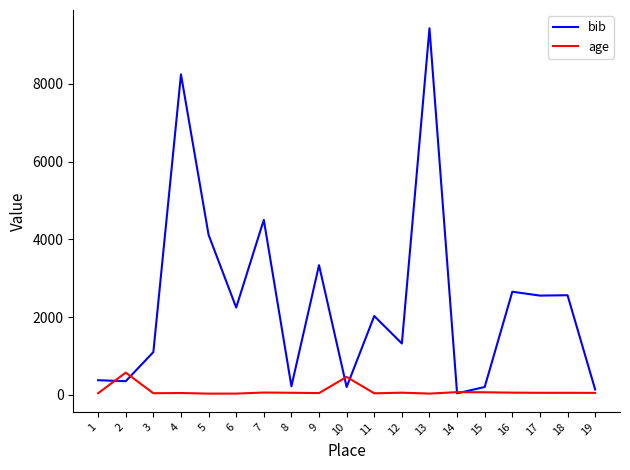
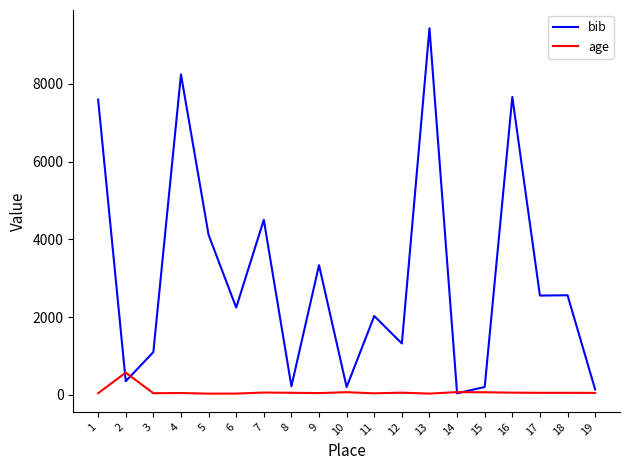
  {
    "bib": {
-     "1": 400,
+     "1": 7600,
      "2": 400,
      "3": 1100,
      "4": 8200,
      "5": 4100,
      "6": 2200,
      "7": 4500,
      "8": 200,
      "9": 3300,
      "10": 200,
      "11": 2000,
      "12": 1300,
      "13": 9400,
      "15": 200,
-     "16": 2700,
+     "16": 7700,
      "17": 2600,
      "18": 2600,
      "19": 100
    },
    "age": {
      "1": 0,
      "2": 600,
      "3": 0,
      "4": 0,
      "5": 0,
      "6": 0,
      "7": 100,
      "8": 100,
      "9": 0,
-     "10": 500,
+     "10": 100,
      "11": 0,
      "12": 100,
      "13": 0,
      "15": 100,
      "16": 100,
      "17": 100,
      "18": 100,
      "19": 100
    }
  }
